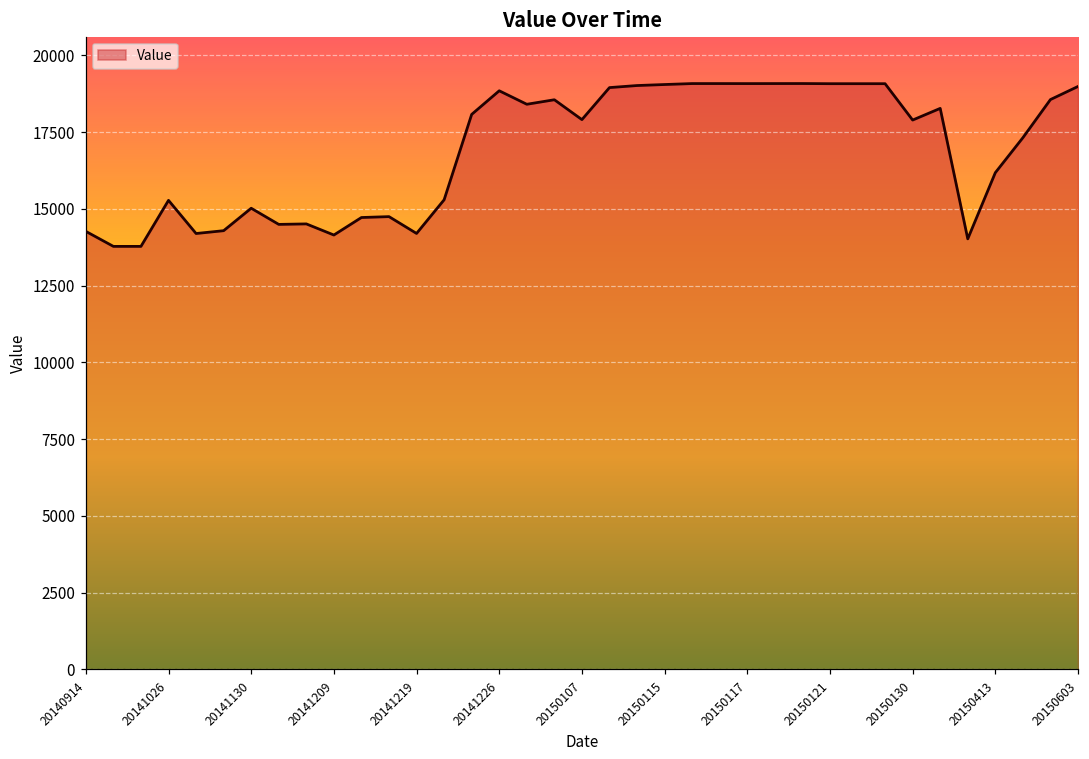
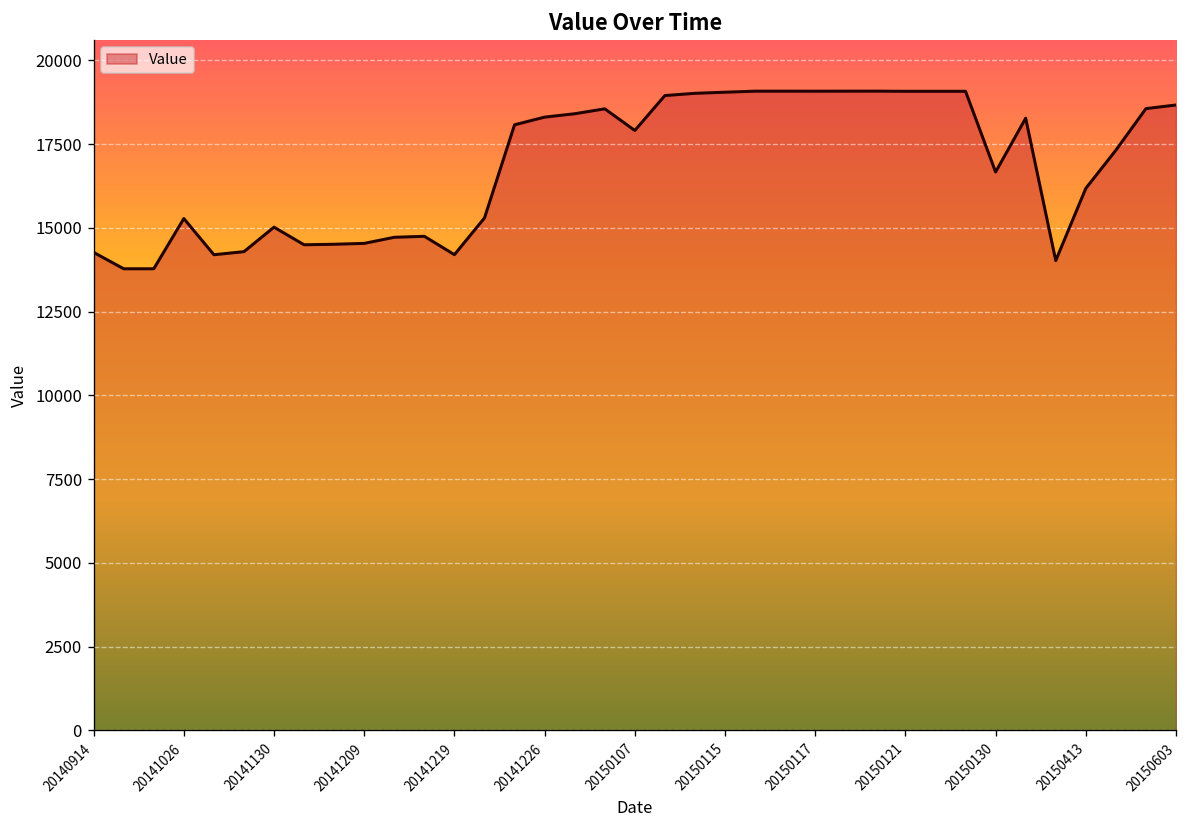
  {
    "20140914": 14300,
    "20141026": 15300,
    "20141130": 15000,
-   "20141209": 14100,
+   "20141209": 14500,
    "20141219": 14200,
-   "20141226": 18800,
+   "20141226": 18300,
    "20150107": 17900,
    "20150117": 19100,
    "20150121": 19100,
-   "20150130": 17900,
+   "20150130": 16700,
    "20150413": 16200,
-   "20150603": 19000
+   "20150603": 18700
  }
